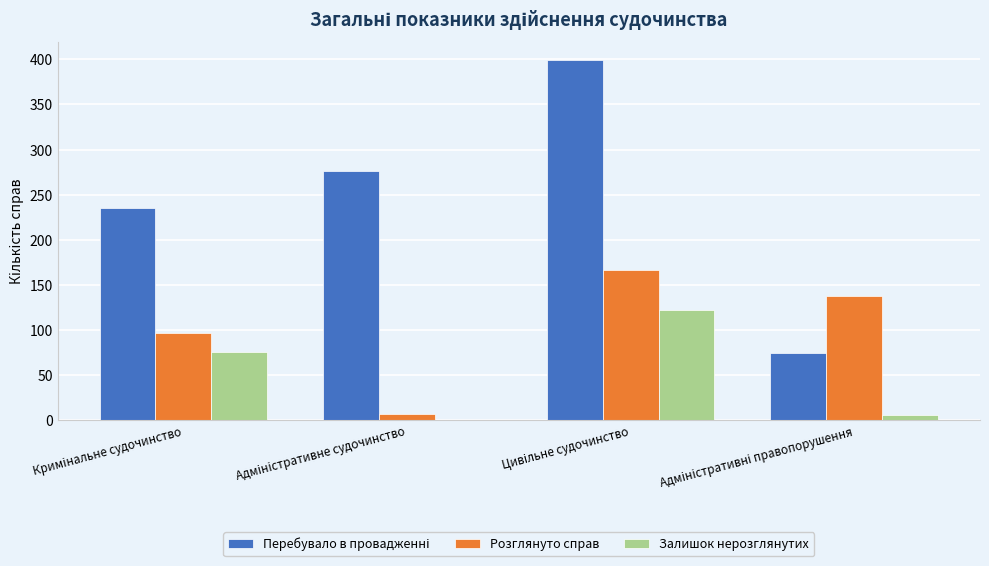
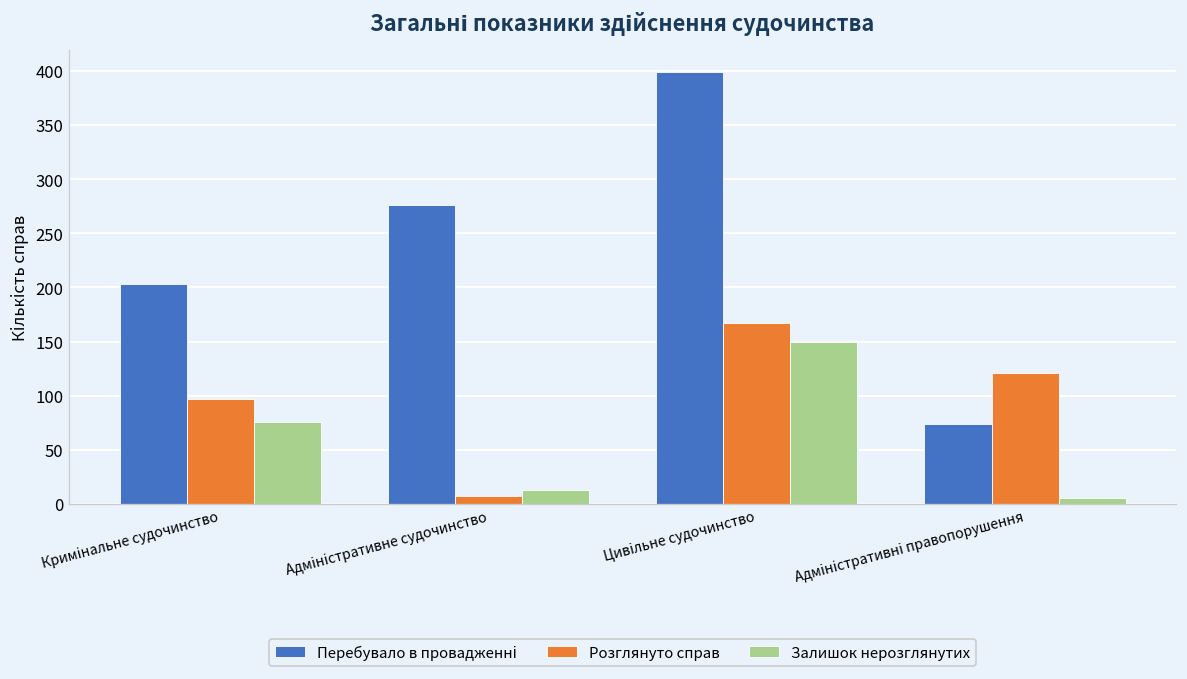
  {
    "Перебувало в провадженні": {
-     "Кримінальне судочинство": 240,
+     "Кримінальне судочинство": 200,
      "Адміністративне судочинство": 280,
      "Цивільне судочинство": 400,
      "Адміністративні правопорушення": 70
    },
    "Розглянуто справ": {
      "Кримінальне судочинство": 100,
      "Адміністративне судочинство": 10,
      "Цивільне судочинство": 170,
-     "Адміністративні правопорушення": 140
+     "Адміністративні правопорушення": 120
    },
    "Залишок нерозглянутих": {
      "Кримінальне судочинство": 80,
-     "Адміністративне судочинство": 0,
-     "Цивільне судочинство": 120,
+     "Адміністративне судочинство": 10,
+     "Цивільне судочинство": 150,
      "Адміністративні правопорушення": 10
    }
  }
